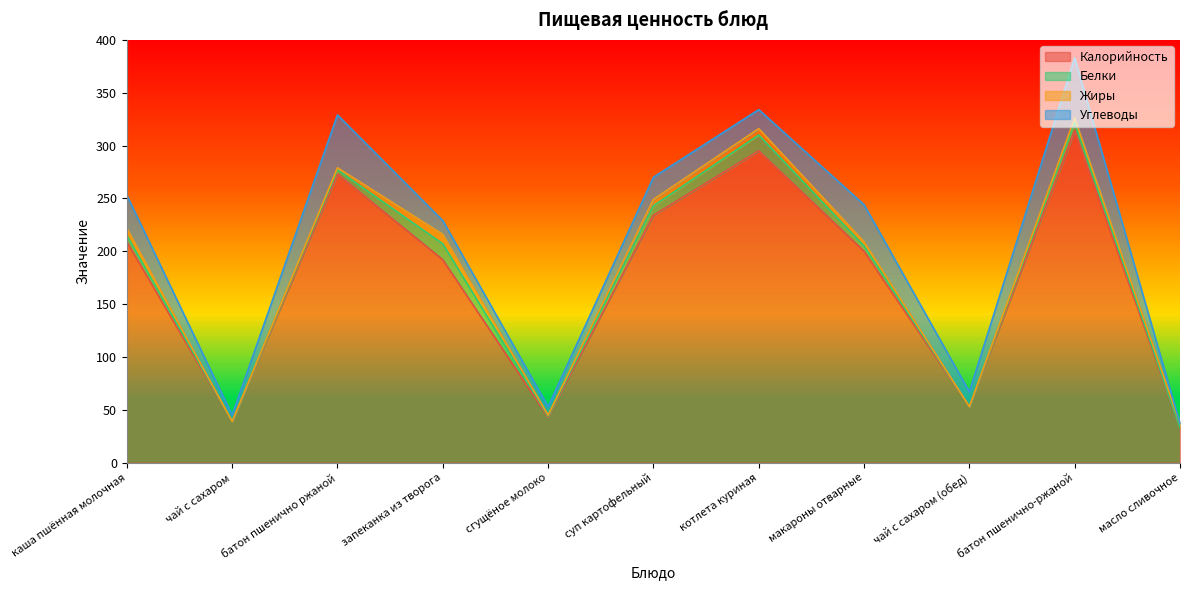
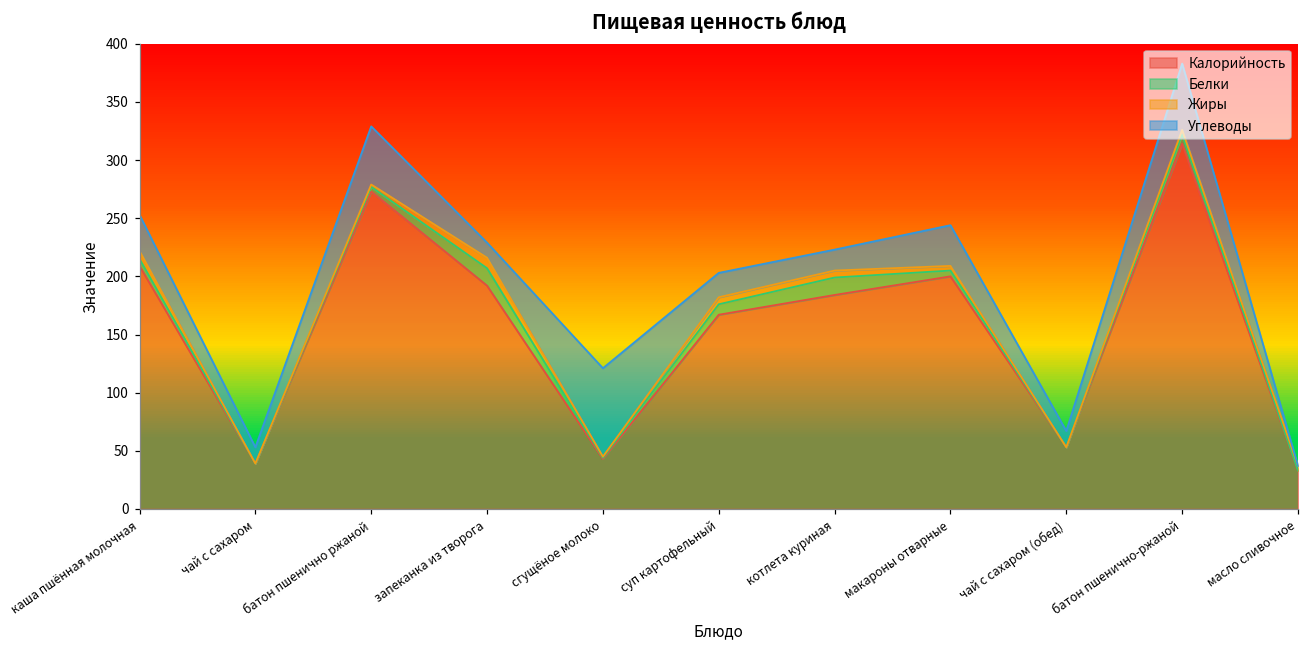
  {
    "Калорийность": {
      "батон пшенично ржаной": 273,
      "запеканка из творога": 192,
-     "суп картофельный": 234,
-     "котлета куриная": 295,
+     "суп картофельный": 167,
+     "котлета куриная": 184,
      "макароны отварные": 200,
      "батон пшенично-ржаной": 314
    },
    "Углеводы": {
-     "чай с сахаром": 6,
+     "чай с сахаром": 14,
      "батон пшенично ржаной": 50,
      "запеканка из творога": 13,
-     "сгущёное молоко": 8,
+     "сгущёное молоко": 76,
      "суп картофельный": 21,
      "котлета куриная": 18,
      "макароны отварные": 35,
      "чай с сахаром (обед)": 14
    }
  }
